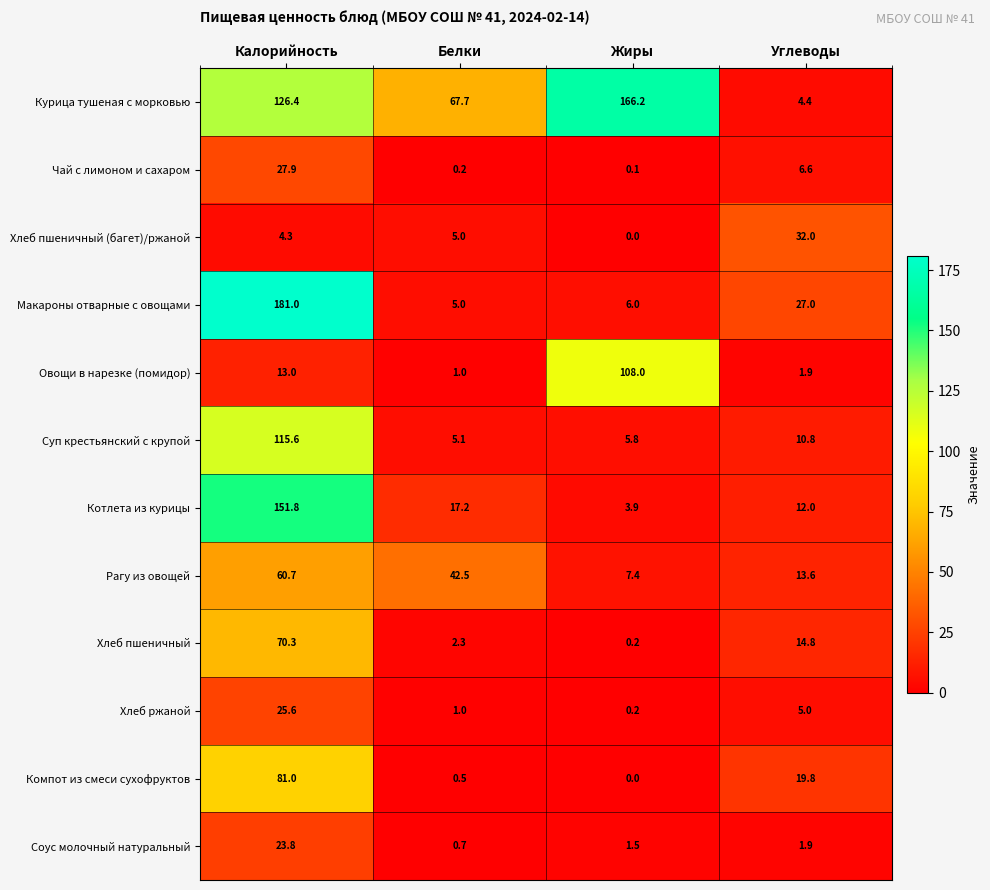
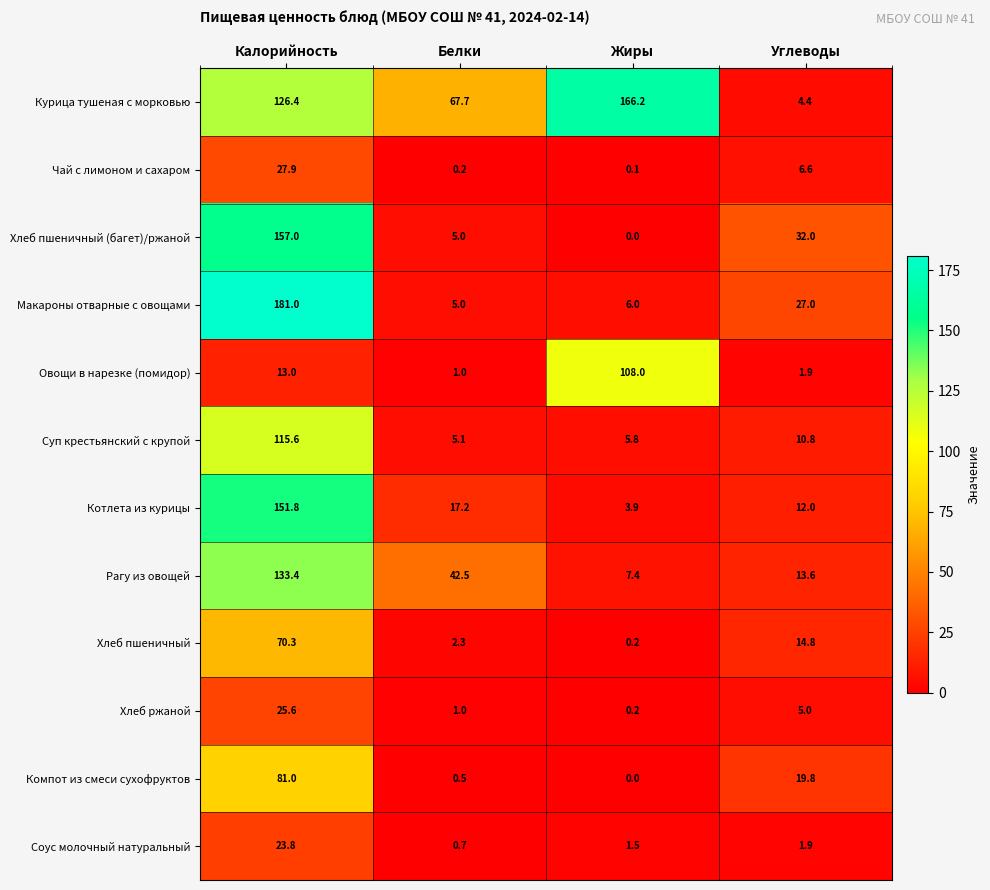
  {
    "Курица тушеная с морковью": {
      "Калорийность": 126.4,
      "Белки": 67.7,
      "Жиры": 166.2,
      "Углеводы": 4.4
    },
    "Чай с лимоном и сахаром": {
      "Калорийность": 27.9,
      "Белки": 0.2,
      "Жиры": 0.1,
      "Углеводы": 6.6
    },
    "Хлеб пшеничный (багет)/ржаной": {
-     "Калорийность": 4.3,
+     "Калорийность": 157.0,
      "Белки": 5.0,
      "Жиры": 0.0,
      "Углеводы": 32.0
    },
    "Макароны отварные с овощами": {
      "Калорийность": 181.0,
      "Белки": 5.0,
      "Жиры": 6.0,
      "Углеводы": 27.0
    },
    "Овощи в нарезке (помидор)": {
      "Калорийность": 13.0,
      "Белки": 1.0,
      "Жиры": 108.0,
      "Углеводы": 1.9
    },
    "Суп крестьянский с крупой": {
      "Калорийность": 115.6,
      "Белки": 5.1,
      "Жиры": 5.8,
      "Углеводы": 10.8
    },
    "Котлета из курицы": {
      "Калорийность": 151.8,
      "Белки": 17.2,
      "Жиры": 3.9,
      "Углеводы": 12.0
    },
    "Рагу из овощей": {
-     "Калорийность": 60.7,
+     "Калорийность": 133.4,
      "Белки": 42.5,
      "Жиры": 7.4,
      "Углеводы": 13.6
    },
    "Хлеб пшеничный": {
      "Калорийность": 70.3,
      "Белки": 2.3,
      "Жиры": 0.2,
      "Углеводы": 14.8
    },
    "Хлеб ржаной": {
      "Калорийность": 25.6,
      "Белки": 1.0,
      "Жиры": 0.2,
      "Углеводы": 5.0
    },
    "Компот из смеси сухофруктов": {
      "Калорийность": 81.0,
      "Белки": 0.5,
      "Жиры": 0.0,
      "Углеводы": 19.8
    },
    "Соус молочный натуральный": {
      "Калорийность": 23.8,
      "Белки": 0.7,
      "Жиры": 1.5,
      "Углеводы": 1.9
    }
  }
